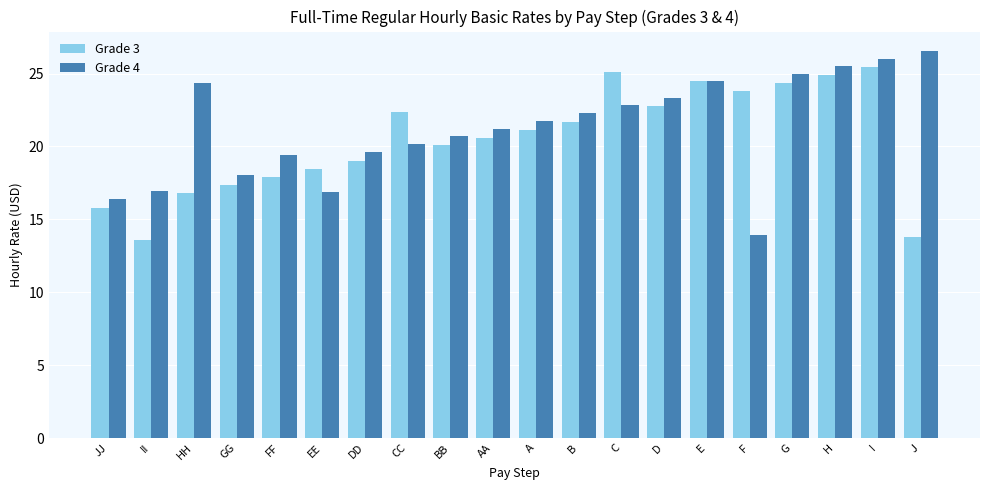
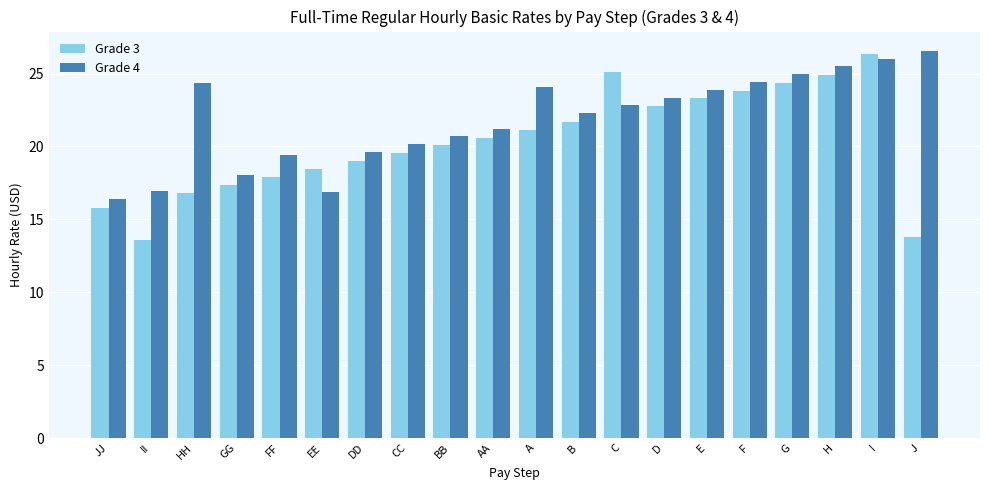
  {
    "Grade 3": {
      "JJ": 15.8,
      "II": 13.6,
      "HH": 16.8,
      "GG": 17.4,
      "FF": 17.9,
      "EE": 18.5,
      "DD": 19.0,
-     "CC": 22.4,
+     "CC": 19.5,
      "BB": 20.1,
      "AA": 20.6,
      "A": 21.1,
      "B": 21.7,
      "C": 25.1,
      "D": 22.8,
-     "E": 24.5,
+     "E": 23.3,
      "F": 23.8,
      "G": 24.4,
      "H": 24.9,
-     "I": 25.4,
+     "I": 26.3,
      "J": 13.8
    },
    "Grade 4": {
      "JJ": 16.4,
      "II": 17.0,
      "HH": 24.3,
      "GG": 18.0,
      "FF": 19.4,
      "EE": 16.9,
      "DD": 19.6,
      "CC": 20.2,
      "BB": 20.7,
      "AA": 21.2,
-     "A": 21.8,
+     "A": 24.1,
      "B": 22.3,
      "C": 22.8,
      "D": 23.4,
-     "E": 24.5,
-     "F": 14.0,
+     "E": 23.9,
+     "F": 24.4,
      "G": 25.0,
      "H": 25.5,
      "I": 26.0,
      "J": 26.6
    }
  }
